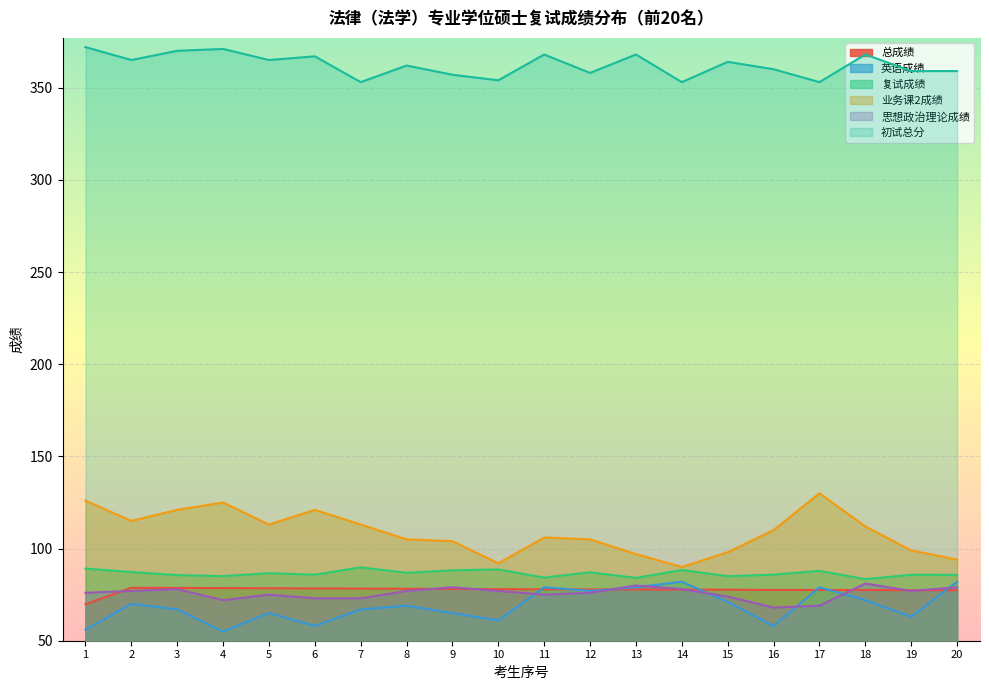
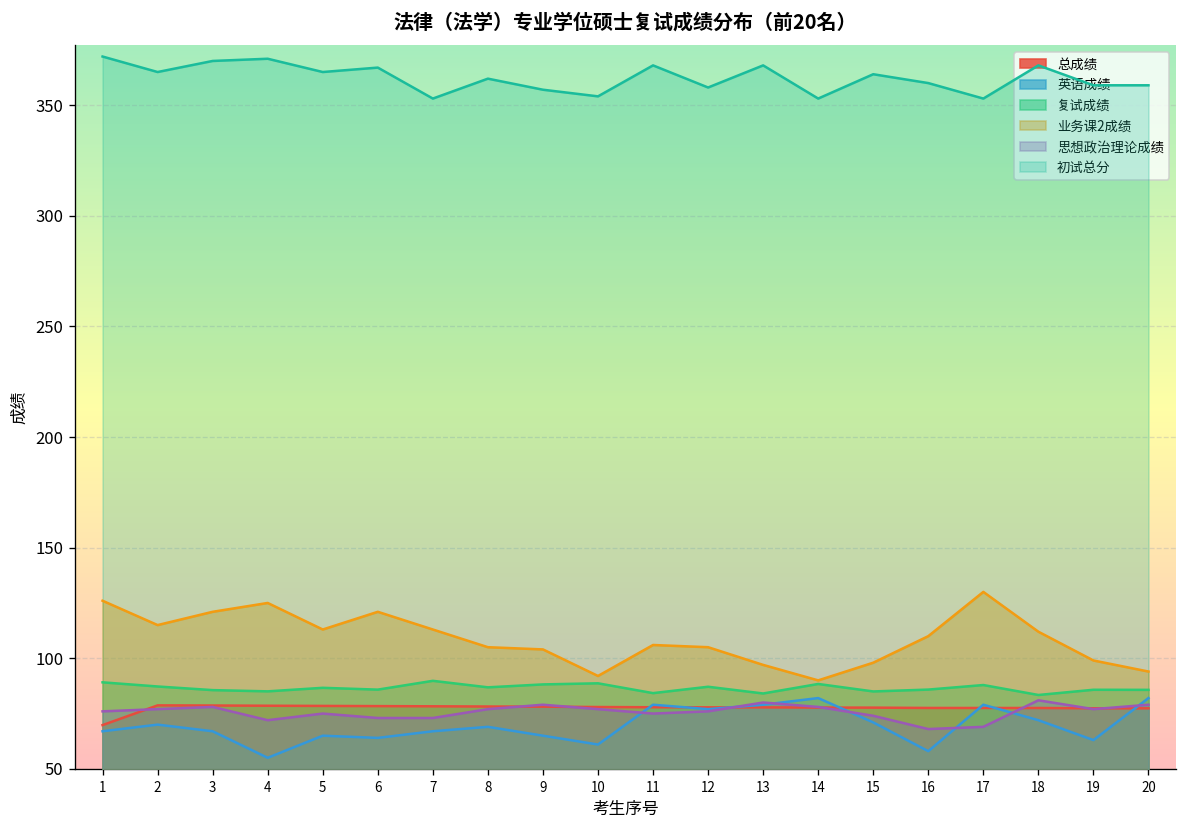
  {
    "总成绩": {
      "1": 70,
      "2": 79,
      "4": 79,
      "5": 78,
      "6": 78,
      "7": 78,
      "15": 78,
      "16": 78,
      "17": 78,
      "18": 78,
      "20": 77
    },
    "英语成绩": {
-     "1": 56,
+     "1": 67,
      "2": 70,
      "3": 67,
      "4": 55,
      "5": 65,
-     "6": 58,
+     "6": 64,
      "7": 67,
      "8": 69,
      "9": 65,
      "10": 61,
      "14": 82,
      "15": 71,
      "16": 58,
      "17": 79,
      "18": 72,
      "19": 63,
      "20": 82
    },
    "业务课2成绩": {
      "1": 126,
      "2": 115,
      "3": 121,
      "4": 125,
      "5": 113,
      "6": 121,
      "7": 113,
      "8": 105,
      "9": 104,
      "10": 92,
      "11": 106,
      "12": 105,
      "13": 97,
      "14": 90,
      "15": 98,
      "16": 110,
      "17": 130,
      "18": 112,
      "19": 99,
      "20": 94
    },
    "思想政治理论成绩": {
      "1": 76,
      "2": 77,
      "4": 72,
      "5": 75,
      "6": 73,
      "7": 73,
      "11": 75,
      "15": 74,
      "16": 68,
      "17": 69,
      "18": 81,
      "20": 79
    }
  }
